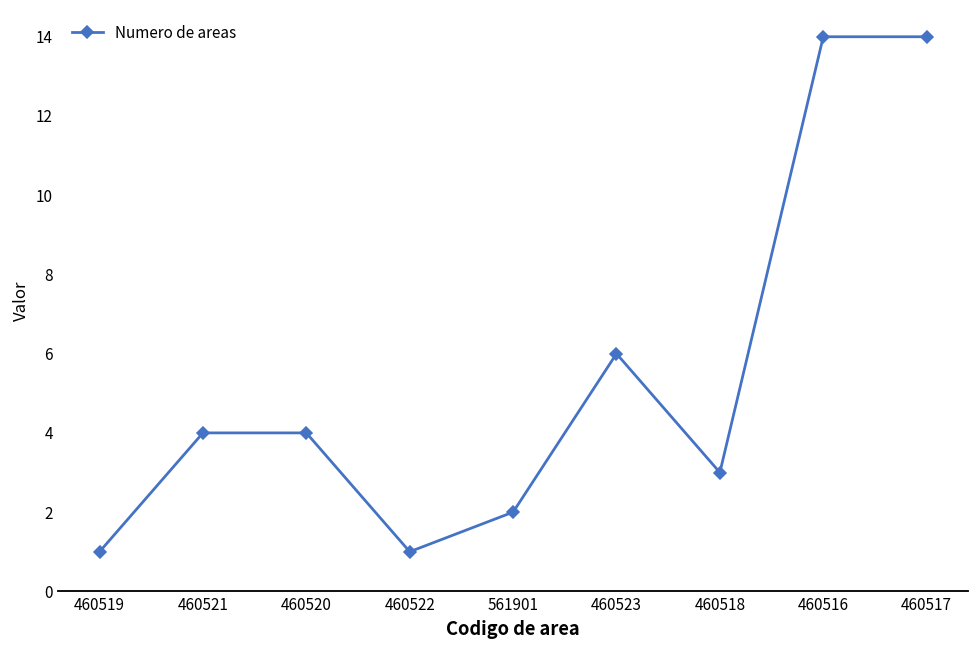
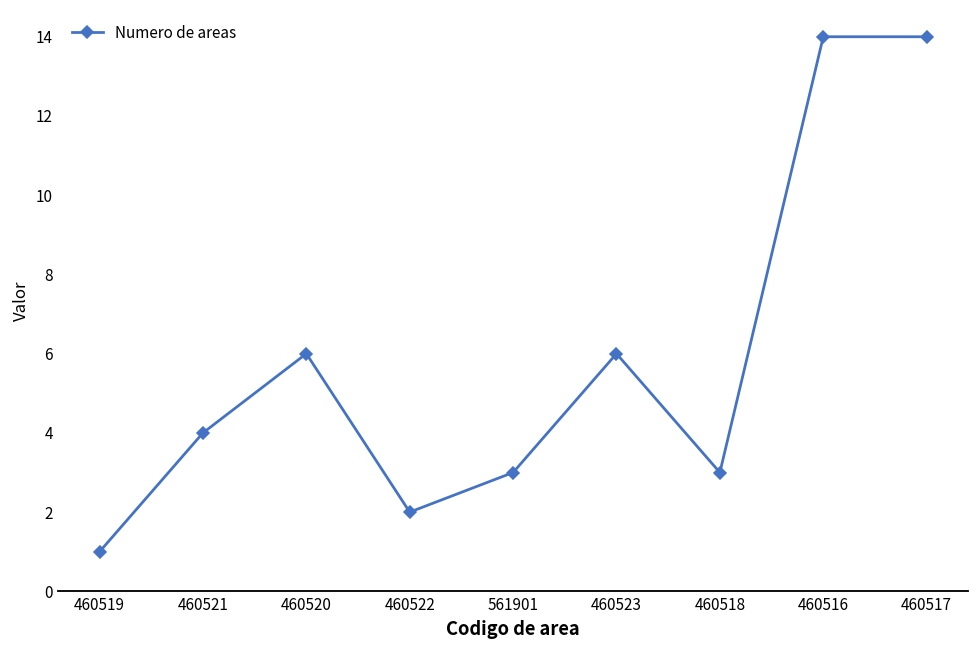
  {
    "460519": 1,
    "460521": 4,
-   "460520": 4,
-   "460522": 1,
-   "561901": 2,
+   "460520": 6,
+   "460522": 2,
+   "561901": 3,
    "460523": 6,
    "460518": 3,
    "460516": 14,
    "460517": 14
  }
